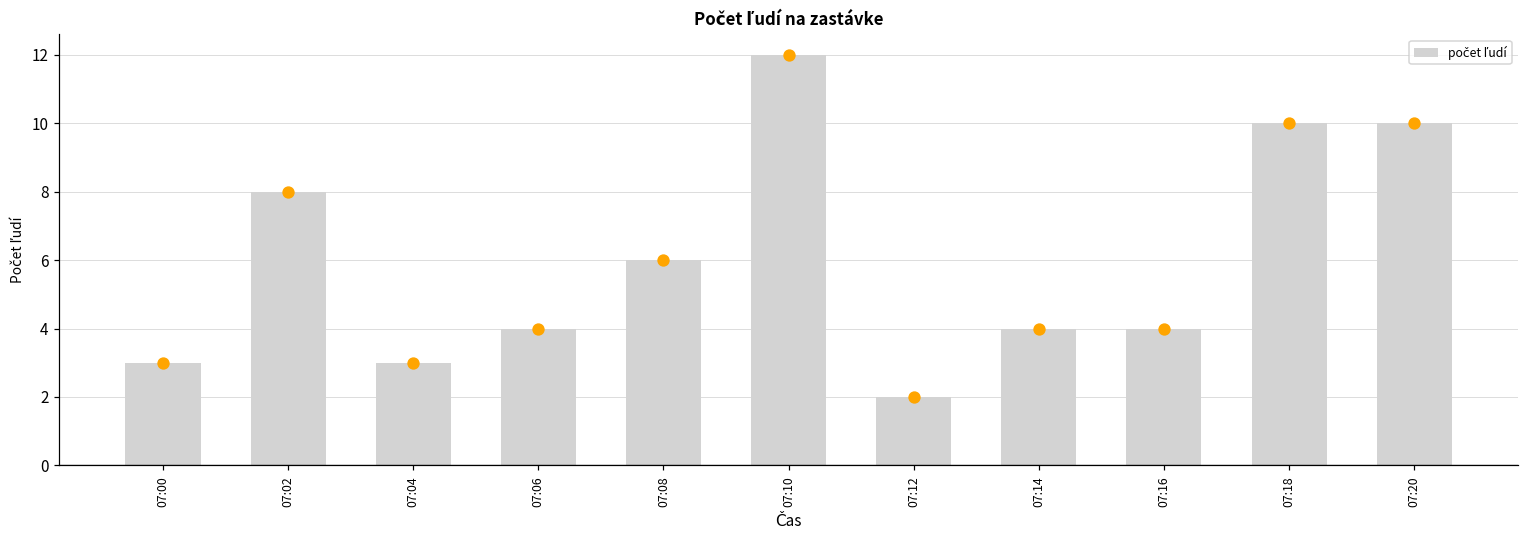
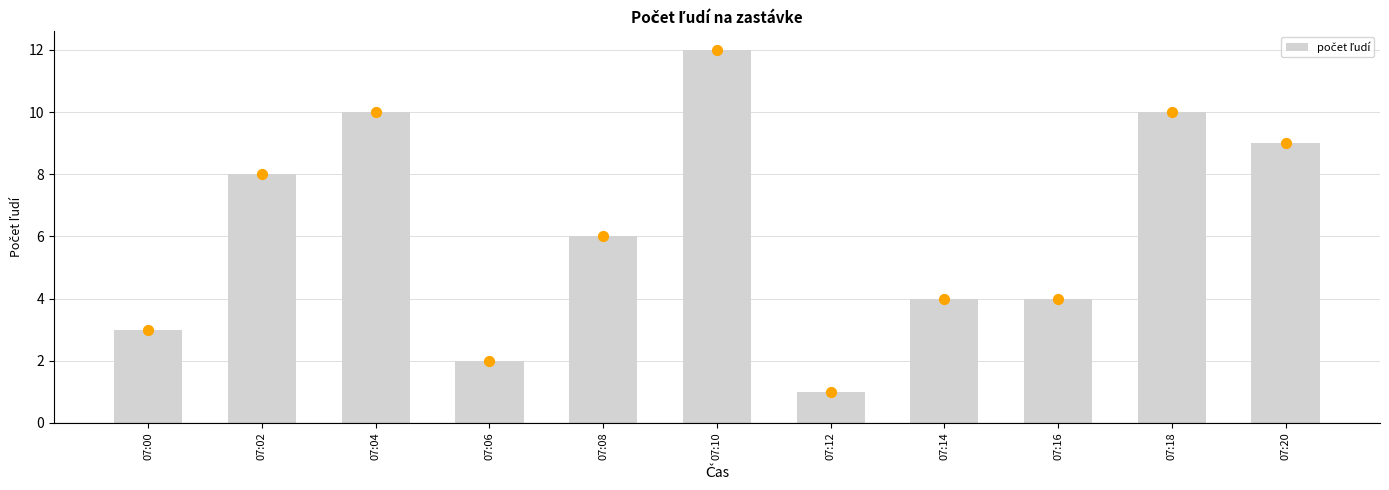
  {
    "07:00": 3,
    "07:02": 8,
-   "07:04": 3,
-   "07:06": 4,
+   "07:04": 10,
+   "07:06": 2,
    "07:08": 6,
    "07:10": 12,
-   "07:12": 2,
+   "07:12": 1,
    "07:14": 4,
    "07:16": 4,
    "07:18": 10,
-   "07:20": 10
+   "07:20": 9
  }
